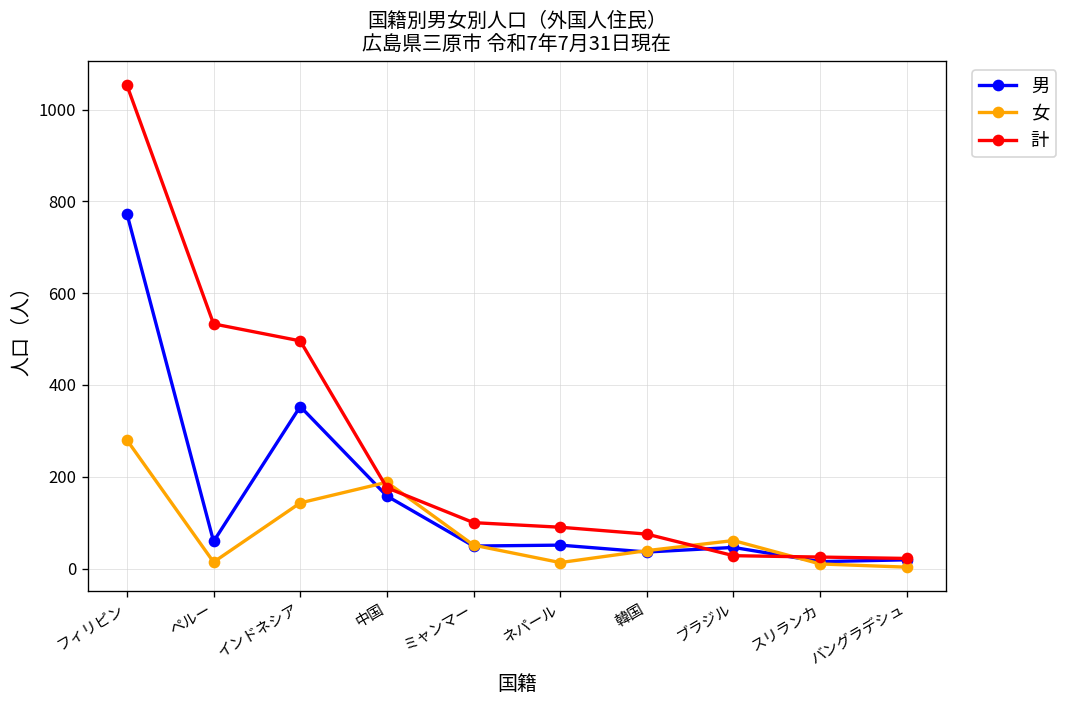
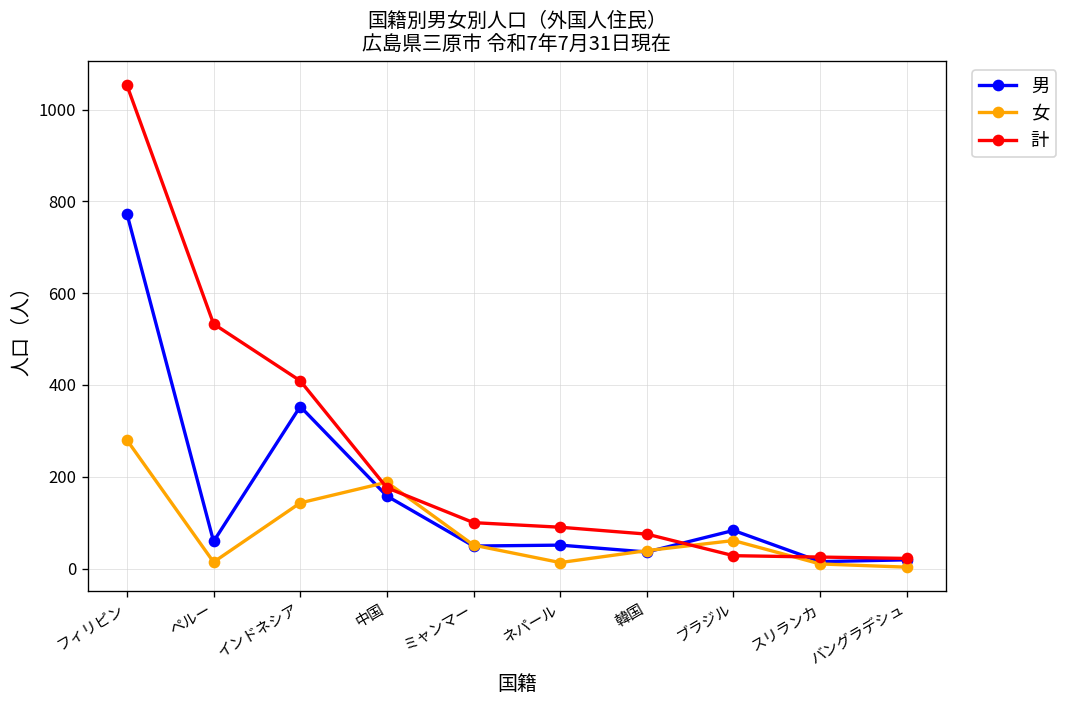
  {
    "男": {
      "フィリピン": 770,
      "ペルー": 60,
      "インドネシア": 350,
      "中国": 160,
      "ネパール": 50,
-     "ブラジル": 50
+     "ブラジル": 80
    },
    "女": {
      "フィリピン": 280,
      "ペルー": 10,
      "インドネシア": 140,
      "中国": 190,
      "ネパール": 10,
      "ブラジル": 60,
      "バングラデシュ": 0
    },
    "計": {
      "フィリピン": 1050,
      "ペルー": 530,
-     "インドネシア": 500,
+     "インドネシア": 410,
      "中国": 180,
      "ミャンマー": 100,
      "ネパール": 90,
      "韓国": 80,
      "ブラジル": 30,
      "スリランカ": 30
    }
  }
